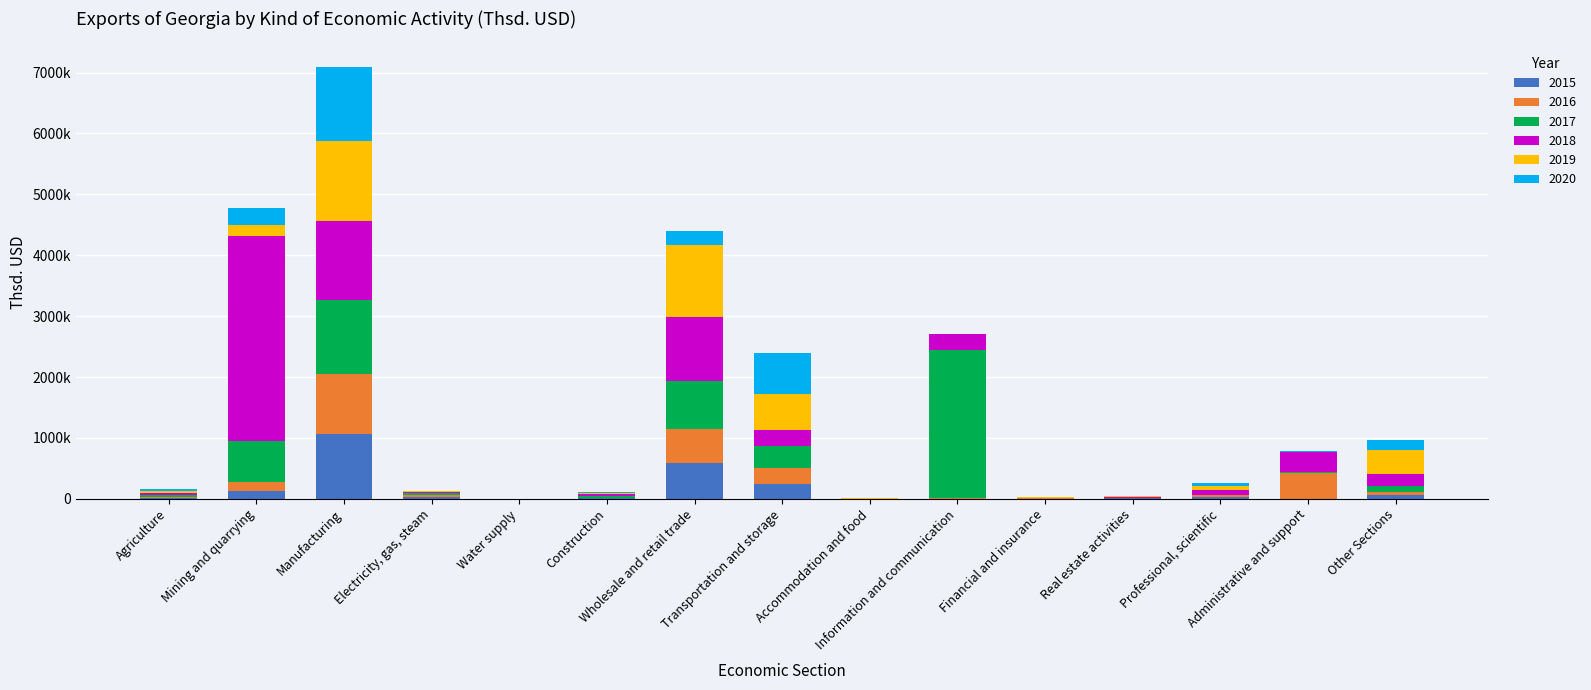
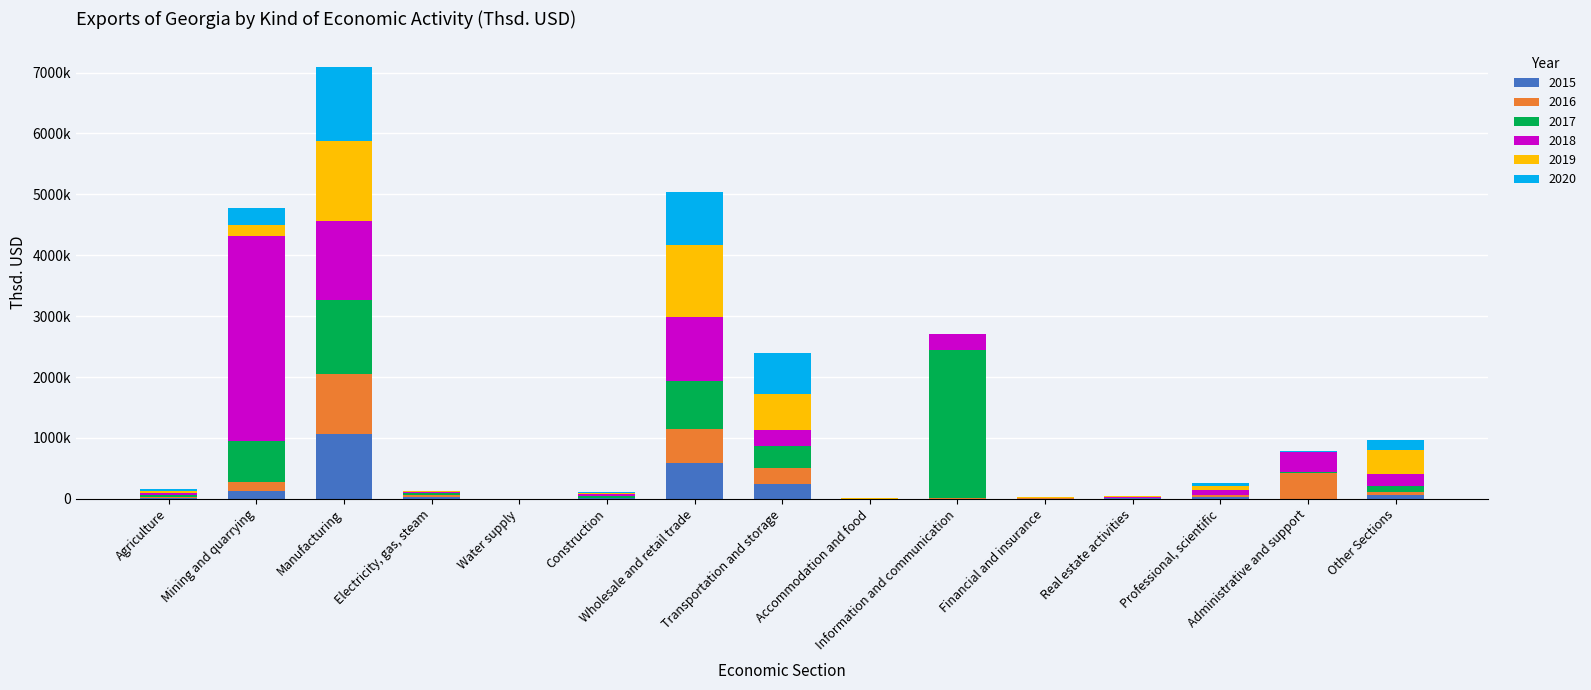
  {
    "2015": {
      "Mining and quarrying": 100000,
      "Manufacturing": 1100000,
      "Wholesale and retail trade": 600000,
      "Transportation and storage": 200000,
      "Other Sections": 100000
    },
    "2016": {
      "Mining and quarrying": 200000,
      "Manufacturing": 1000000,
      "Wholesale and retail trade": 600000,
      "Transportation and storage": 300000,
      "Administrative and support": 400000,
      "Other Sections": 0
    },
    "2017": {
      "Mining and quarrying": 700000,
      "Manufacturing": 1200000,
      "Wholesale and retail trade": 800000,
      "Transportation and storage": 400000,
      "Information and communication": 2400000,
      "Other Sections": 100000
    },
    "2018": {
      "Mining and quarrying": 3400000,
      "Manufacturing": 1300000,
      "Wholesale and retail trade": 1100000,
      "Transportation and storage": 300000,
      "Information and communication": 300000,
      "Professional, scientific": 100000,
      "Administrative and support": 300000,
      "Other Sections": 200000
    },
    "2019": {
      "Mining and quarrying": 200000,
      "Manufacturing": 1300000,
      "Wholesale and retail trade": 1200000,
      "Transportation and storage": 600000,
      "Professional, scientific": 100000,
      "Other Sections": 400000
    },
    "2020": {
      "Agriculture": 0,
      "Mining and quarrying": 300000,
      "Manufacturing": 1200000,
-     "Wholesale and retail trade": 200000,
+     "Wholesale and retail trade": 900000,
      "Transportation and storage": 700000,
      "Professional, scientific": 100000,
      "Other Sections": 200000
    }
  }
